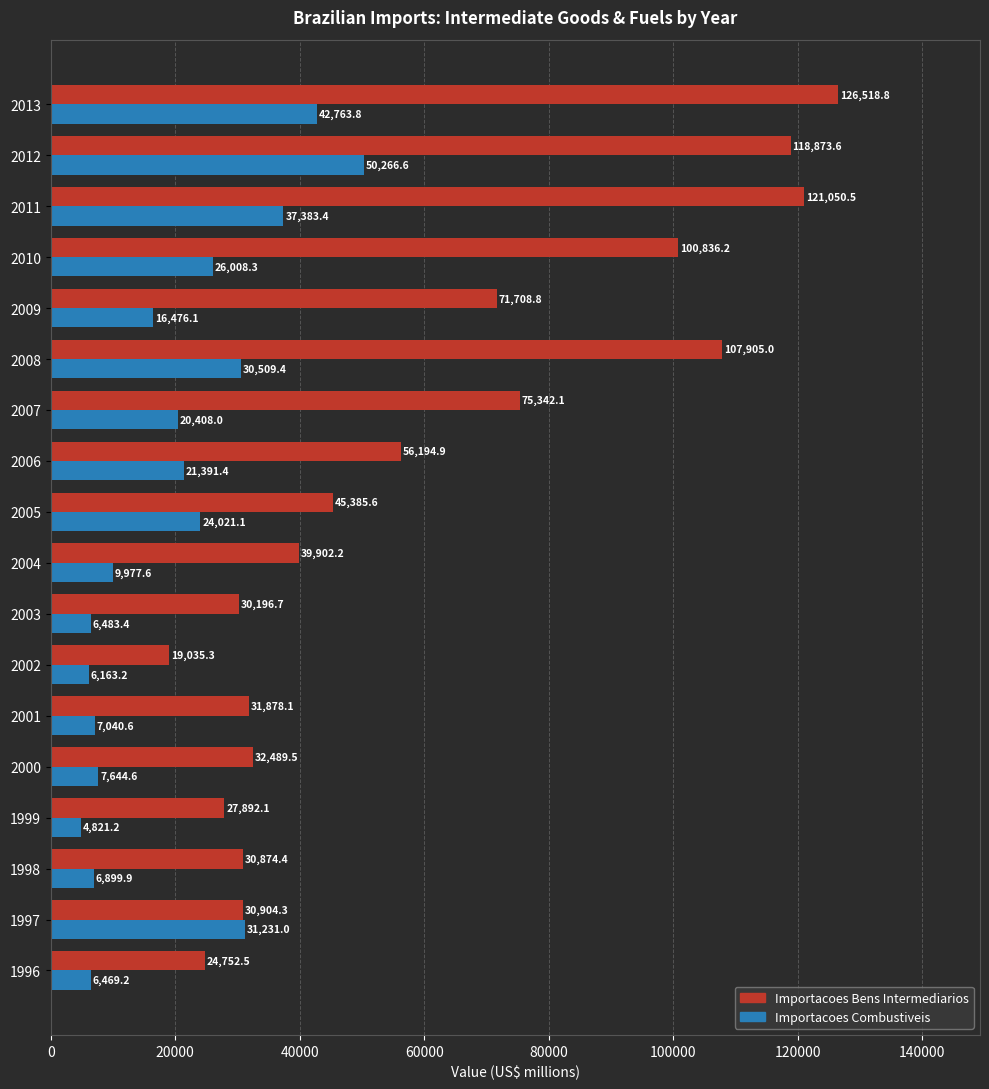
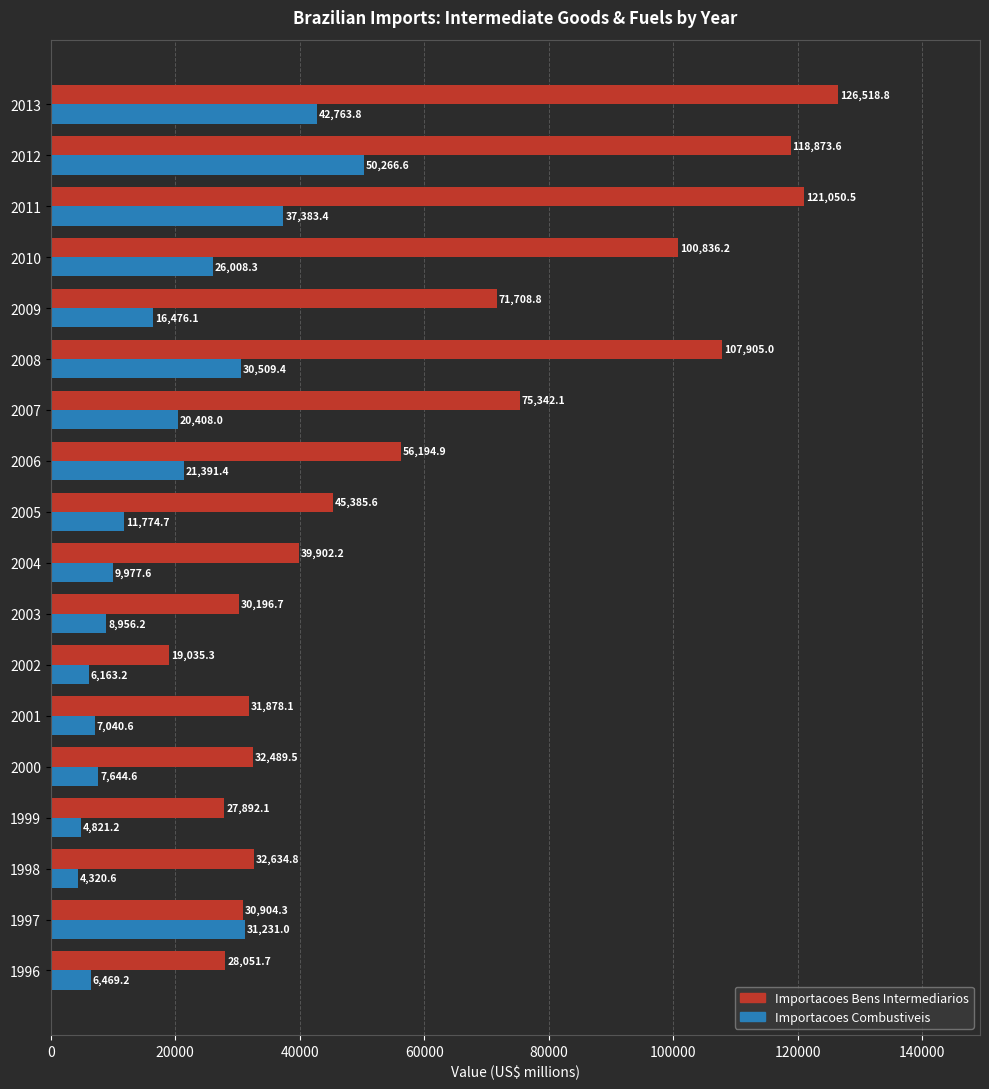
  {
    "Importacoes Bens Intermediarios": {
      "2013": "126,518.8",
      "2012": "118,873.6",
      "2011": "121,050.5",
      "2010": "100,836.2",
      "2009": "71,708.8",
      "2008": "107,905.0",
      "2007": "75,342.1",
      "2006": "56,194.9",
      "2005": "45,385.6",
      "2004": "39,902.2",
      "2003": "30,196.7",
      "2002": "19,035.3",
      "2001": "31,878.1",
      "2000": "32,489.5",
      "1999": "27,892.1",
-     "1998": "30,874.4",
+     "1998": "32,634.8",
      "1997": "30,904.3",
-     "1996": "24,752.5"
+     "1996": "28,051.7"
    },
    "Importacoes Combustiveis": {
      "2013": "42,763.8",
      "2012": "50,266.6",
      "2011": "37,383.4",
      "2010": "26,008.3",
      "2009": "16,476.1",
      "2008": "30,509.4",
      "2007": "20,408.0",
      "2006": "21,391.4",
-     "2005": "24,021.1",
+     "2005": "11,774.7",
      "2004": "9,977.6",
-     "2003": "6,483.4",
+     "2003": "8,956.2",
      "2002": "6,163.2",
      "2001": "7,040.6",
      "2000": "7,644.6",
      "1999": "4,821.2",
-     "1998": "6,899.9",
+     "1998": "4,320.6",
      "1997": "31,231.0",
      "1996": "6,469.2"
    }
  }
